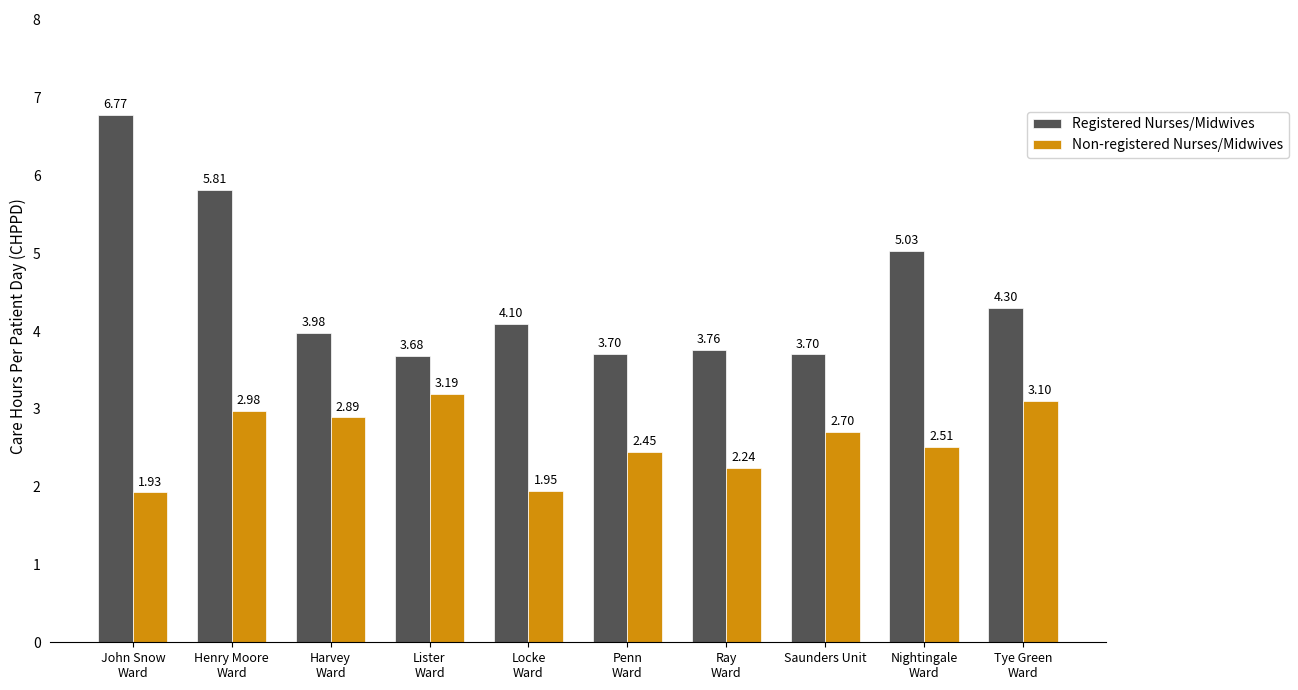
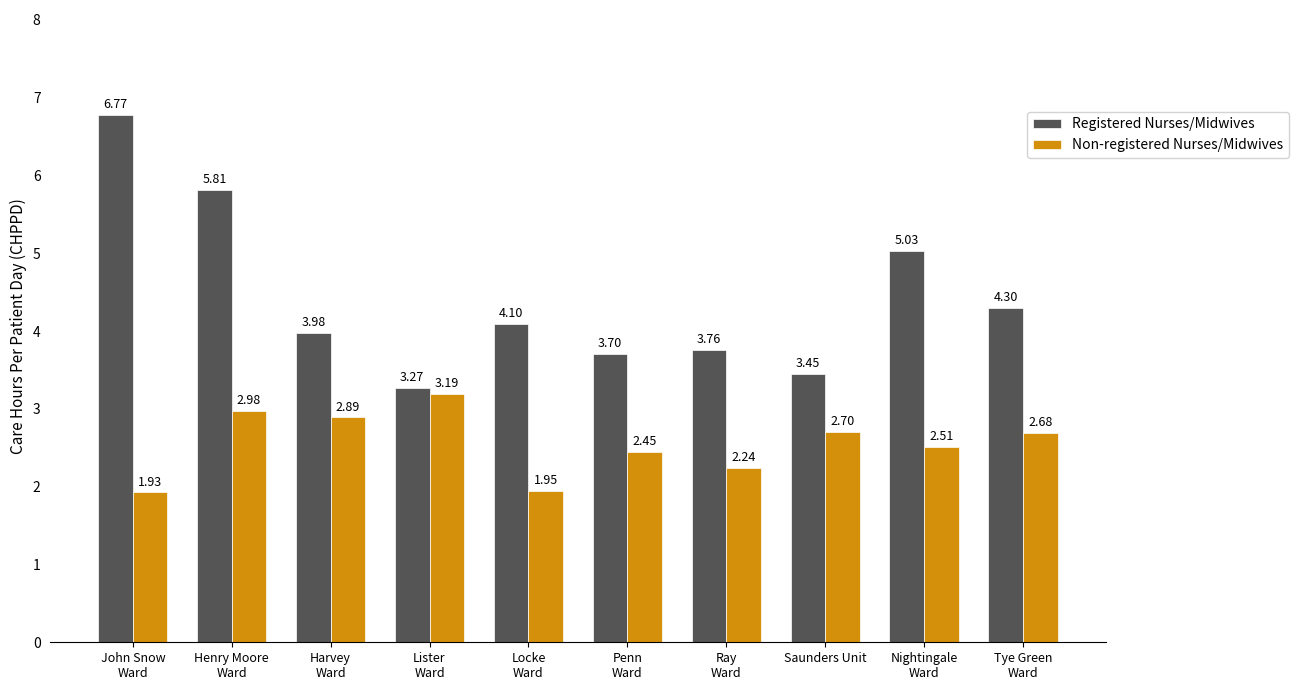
  {
    "Registered Nurses/Midwives": {
      "John Snow Ward": 6.77,
      "Henry Moore Ward": 5.81,
      "Harvey Ward": 3.98,
-     "Lister Ward": 3.68,
+     "Lister Ward": 3.27,
      "Locke Ward": 4.10,
      "Penn Ward": 3.70,
      "Ray Ward": 3.76,
-     "Saunders Unit": 3.70,
+     "Saunders Unit": 3.45,
      "Nightingale Ward": 5.03,
      "Tye Green Ward": 4.30
    },
    "Non-registered Nurses/Midwives": {
      "John Snow Ward": 1.93,
      "Henry Moore Ward": 2.98,
      "Harvey Ward": 2.89,
      "Lister Ward": 3.19,
      "Locke Ward": 1.95,
      "Penn Ward": 2.45,
      "Ray Ward": 2.24,
      "Saunders Unit": 2.70,
      "Nightingale Ward": 2.51,
-     "Tye Green Ward": 3.10
+     "Tye Green Ward": 2.68
    }
  }
